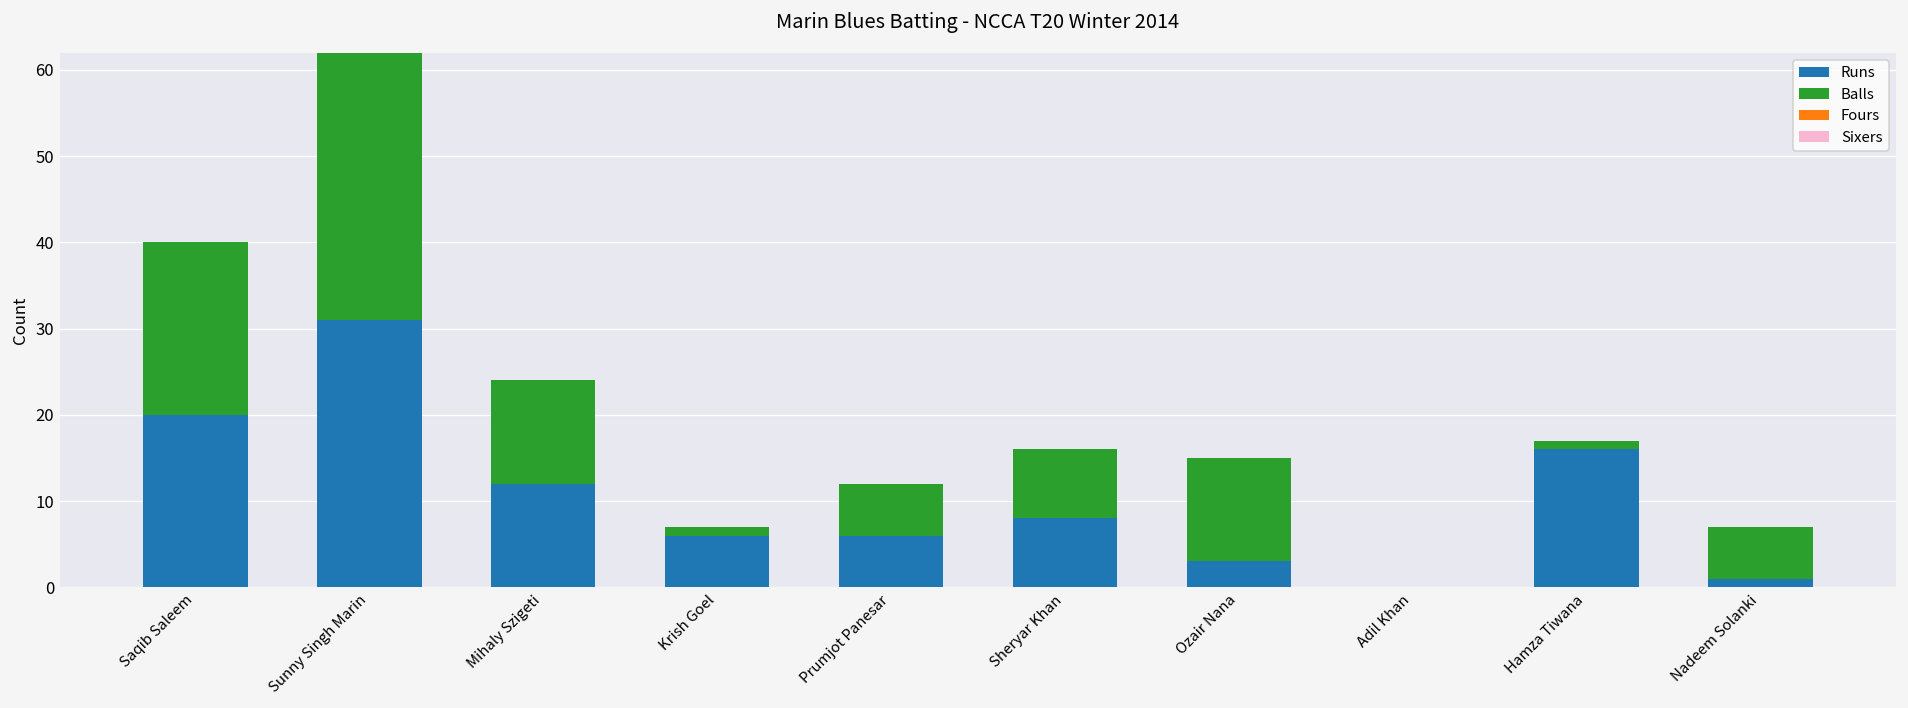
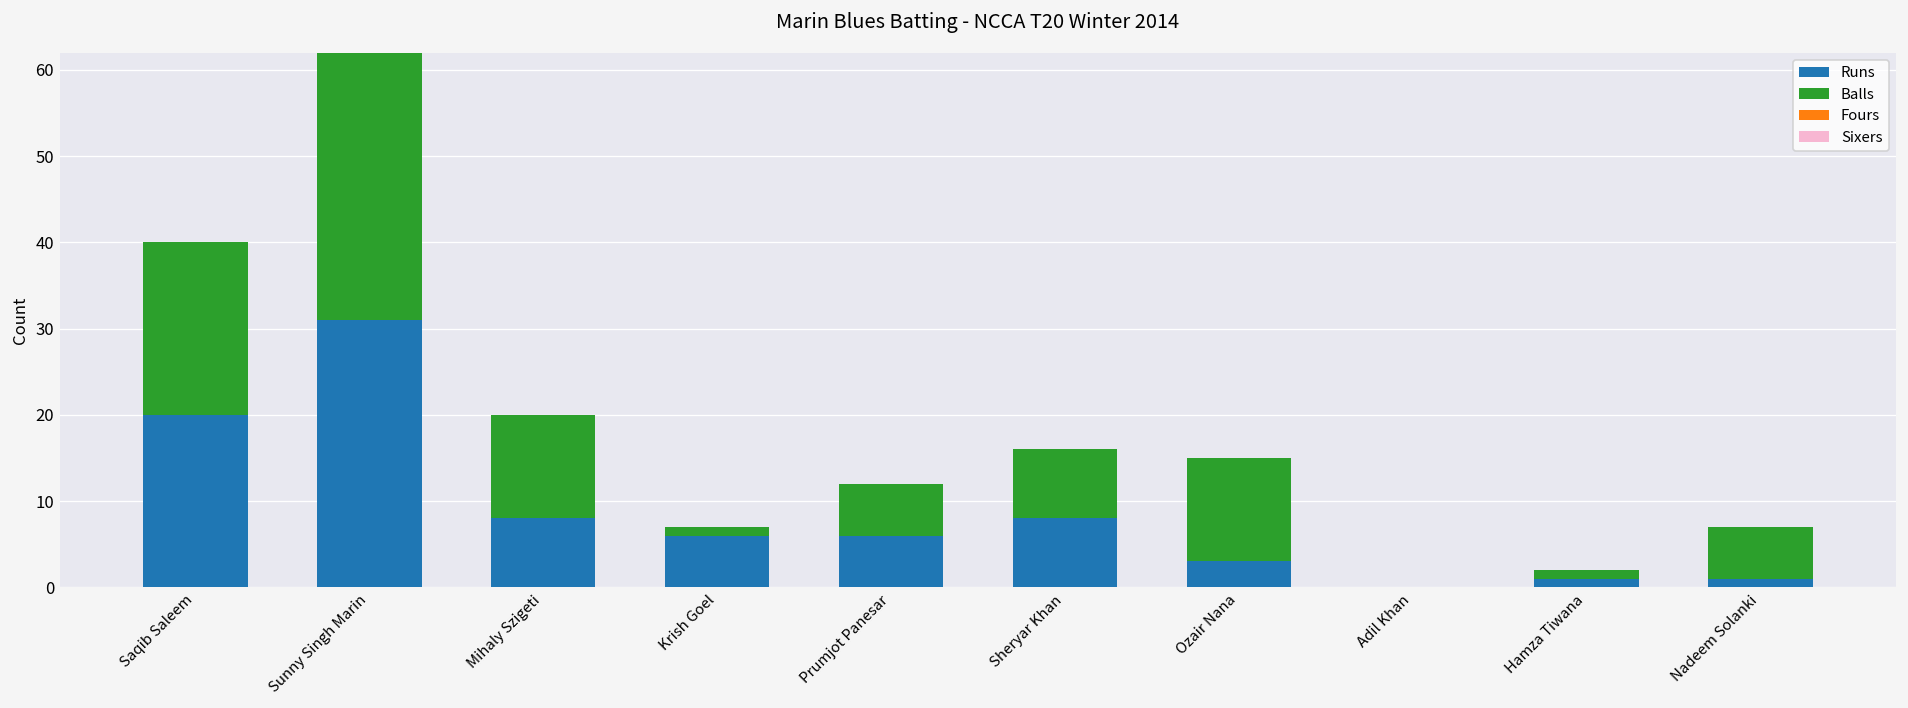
  {
    "Runs": {
      "Saqib Saleem": 20,
      "Sunny Singh Marin": 31,
-     "Mihaly Szigeti": 12,
+     "Mihaly Szigeti": 8,
      "Krish Goel": 6,
      "Prumjot Panesar": 6,
      "Sheryar Khan": 8,
      "Ozair Nana": 3,
      "Adil Khan": 0,
-     "Hamza Tiwana": 16,
+     "Hamza Tiwana": 1,
      "Nadeem Solanki": 1
    },
    "Sixers": {
      "Adil Khan": 0
    }
  }
